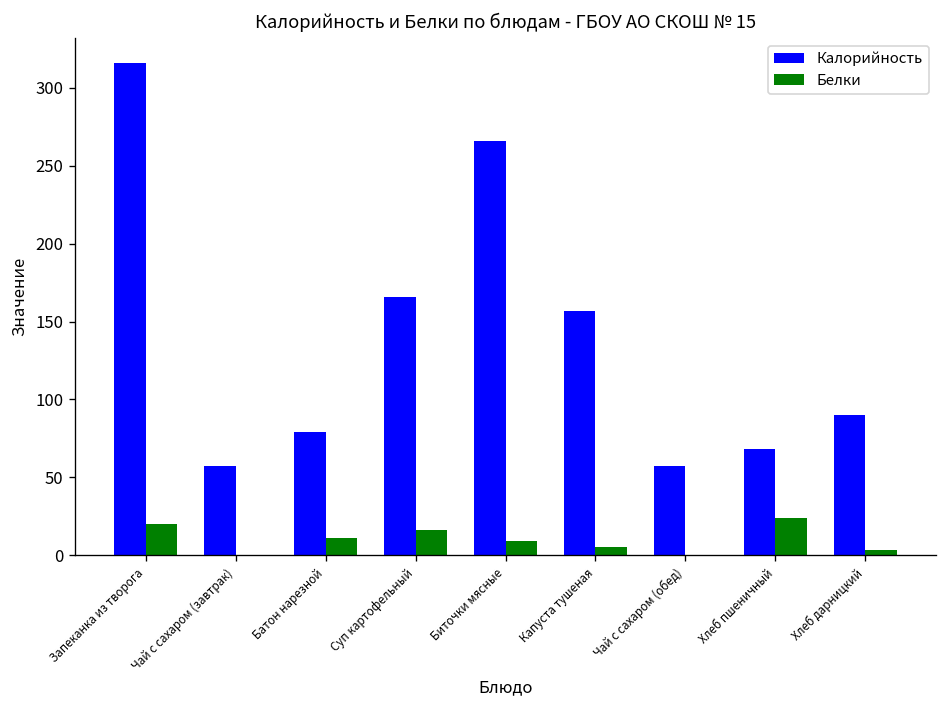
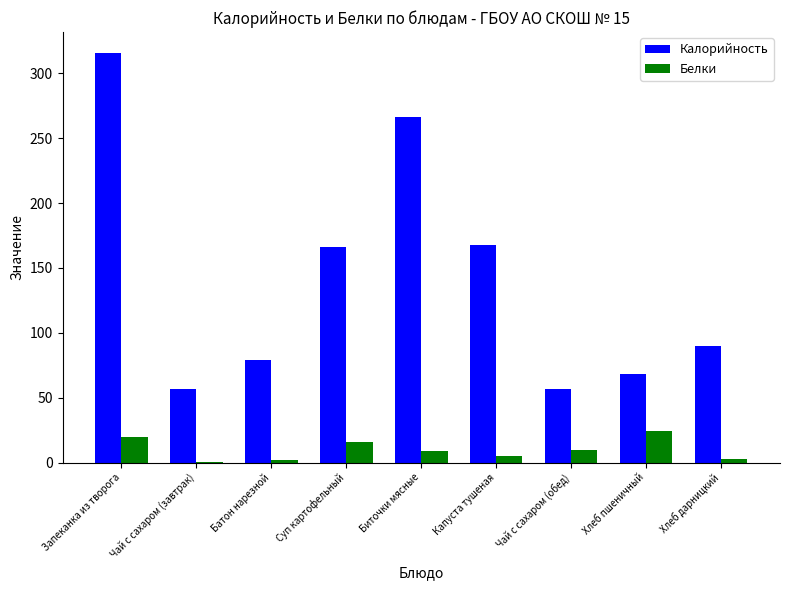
  {
    "Калорийность": {
      "Запеканка из творога": 316,
      "Чай с сахаром (завтрак)": 57,
      "Батон нарезной": 79,
      "Суп картофельный": 166,
      "Биточки мясные": 266,
-     "Капуста тушеная": 157,
+     "Капуста тушеная": 168,
      "Чай с сахаром (обед)": 57,
      "Хлеб пшеничный": 68,
      "Хлеб дарницкий": 90
    },
    "Белки": {
      "Запеканка из творога": 20,
-     "Батон нарезной": 11,
+     "Батон нарезной": 2,
      "Суп картофельный": 16,
      "Биточки мясные": 9,
      "Капуста тушеная": 5,
-     "Чай с сахаром (обед)": 0,
+     "Чай с сахаром (обед)": 10,
      "Хлеб пшеничный": 24,
      "Хлеб дарницкий": 3
    }
  }
